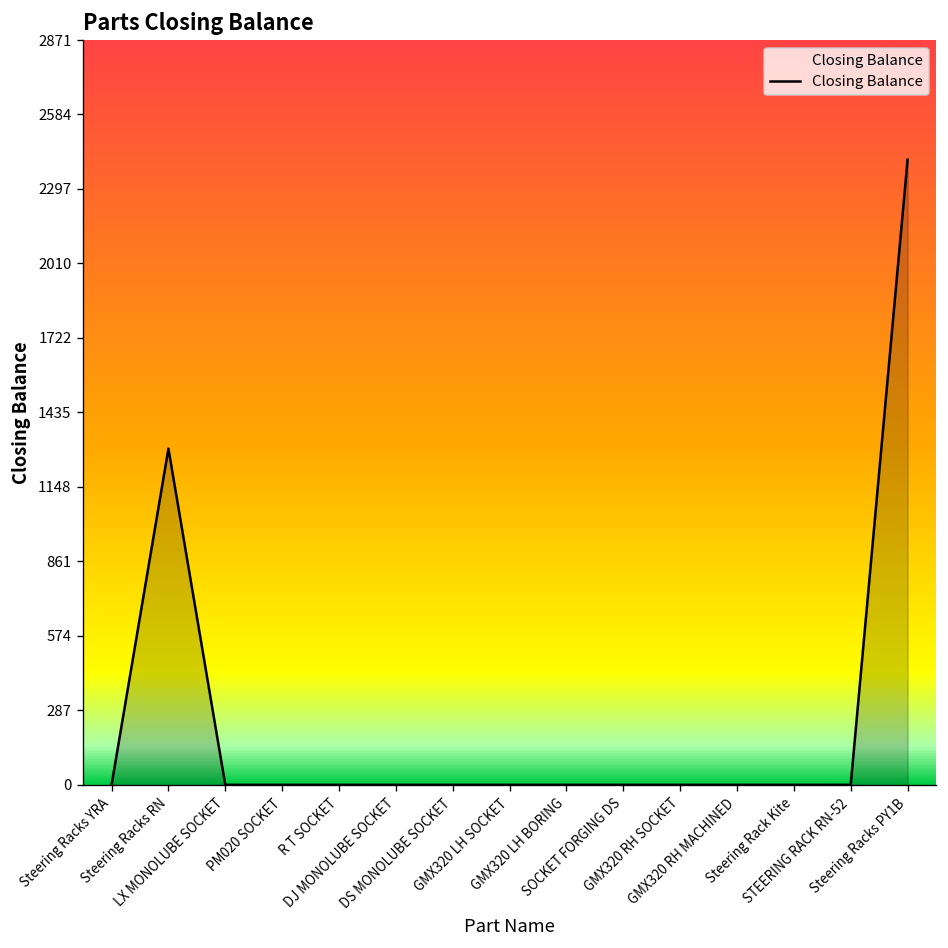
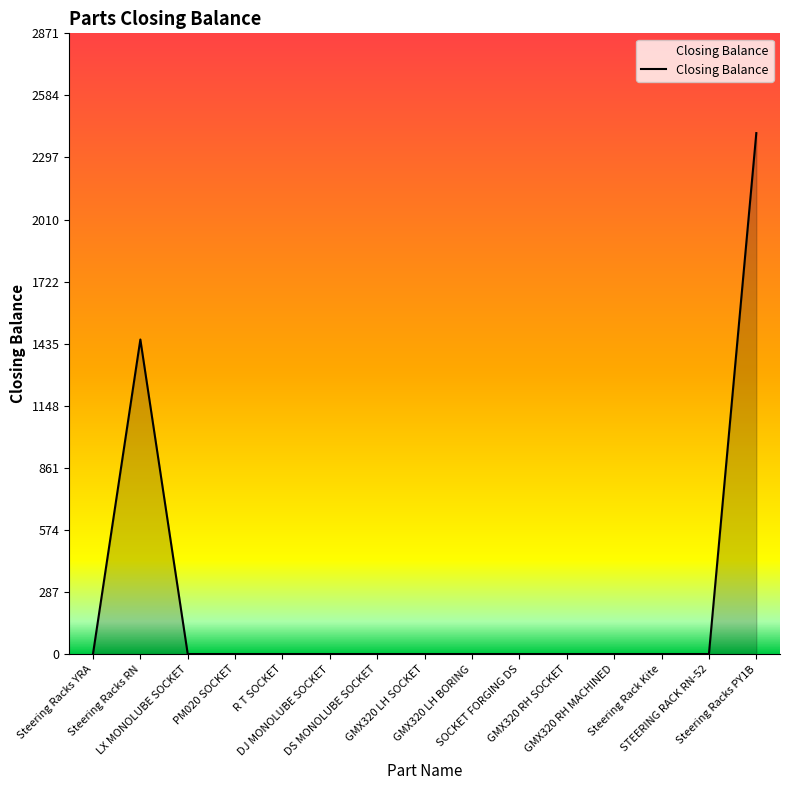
  {
    "Steering Racks YRA": 0,
-   "Steering Racks RN": 1300,
+   "Steering Racks RN": 1460,
    "LX MONOLUBE SOCKET": 0,
    "PM020 SOCKET": 0,
    "R T SOCKET": 0,
    "DJ MONOLUBE SOCKET": 0,
    "DS MONOLUBE SOCKET": 0,
    "GMX320 LH SOCKET": 0,
    "GMX320 LH BORING": 0,
    "SOCKET FORGING DS": 0,
    "GMX320 RH SOCKET": 0,
    "GMX320 RH MACHINED": 0,
    "Steering Rack Kite": 0,
    "STEERING RACK RN-52": 0,
    "Steering Racks PY1B": 2410
  }
